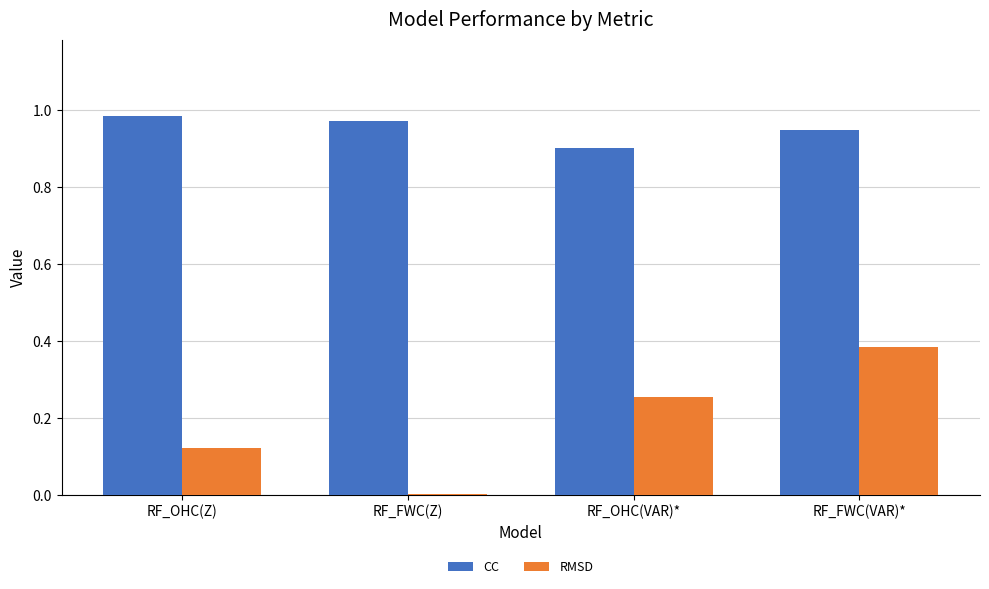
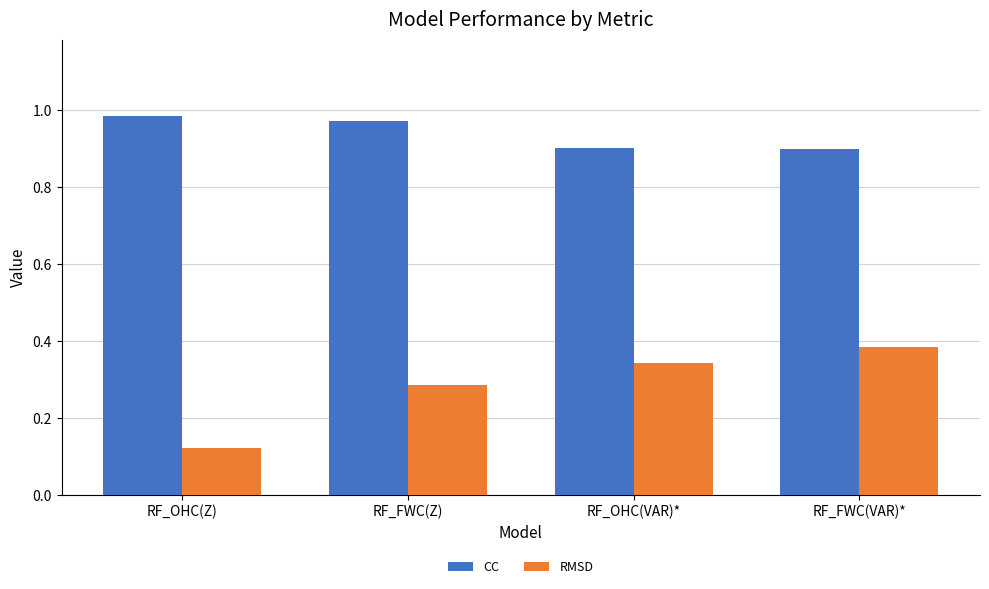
  {
    "CC": {
      "RF_OHC(Z)": 0.99,
      "RF_FWC(Z)": 0.97,
      "RF_OHC(VAR)*": 0.90,
-     "RF_FWC(VAR)*": 0.95
+     "RF_FWC(VAR)*": 0.90
    },
    "RMSD": {
      "RF_OHC(Z)": 0.12,
-     "RF_FWC(Z)": 0.00,
-     "RF_OHC(VAR)*": 0.26,
+     "RF_FWC(Z)": 0.29,
+     "RF_OHC(VAR)*": 0.34,
      "RF_FWC(VAR)*": 0.39
    }
  }
